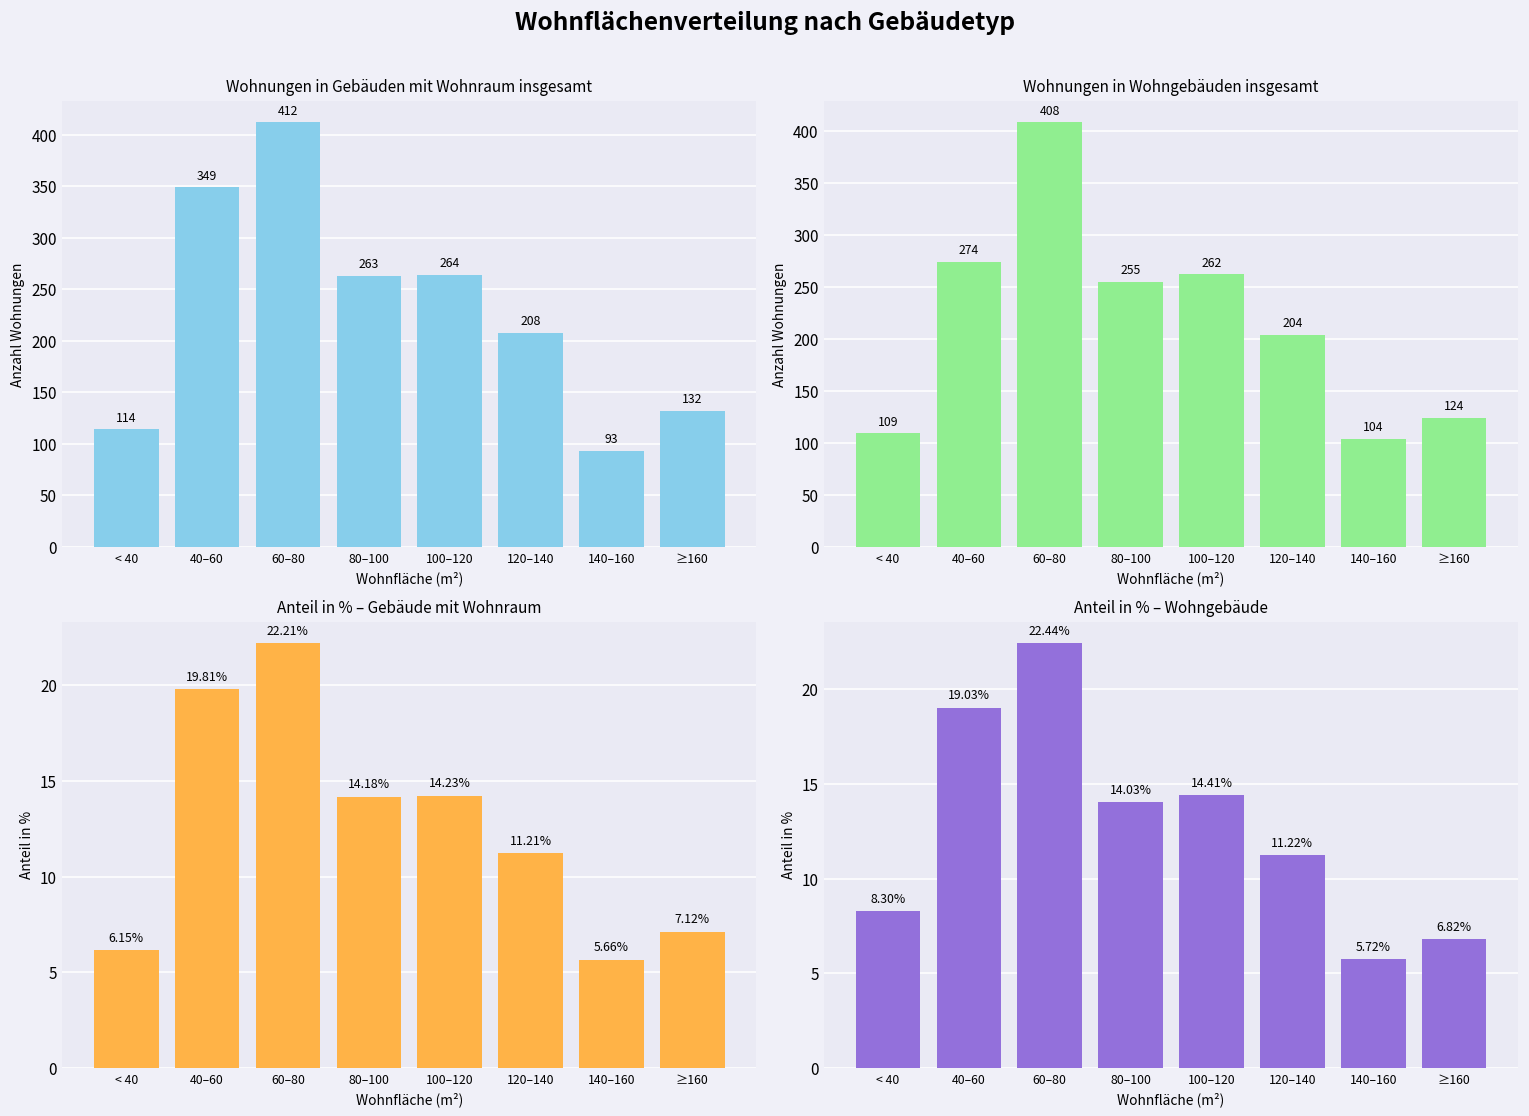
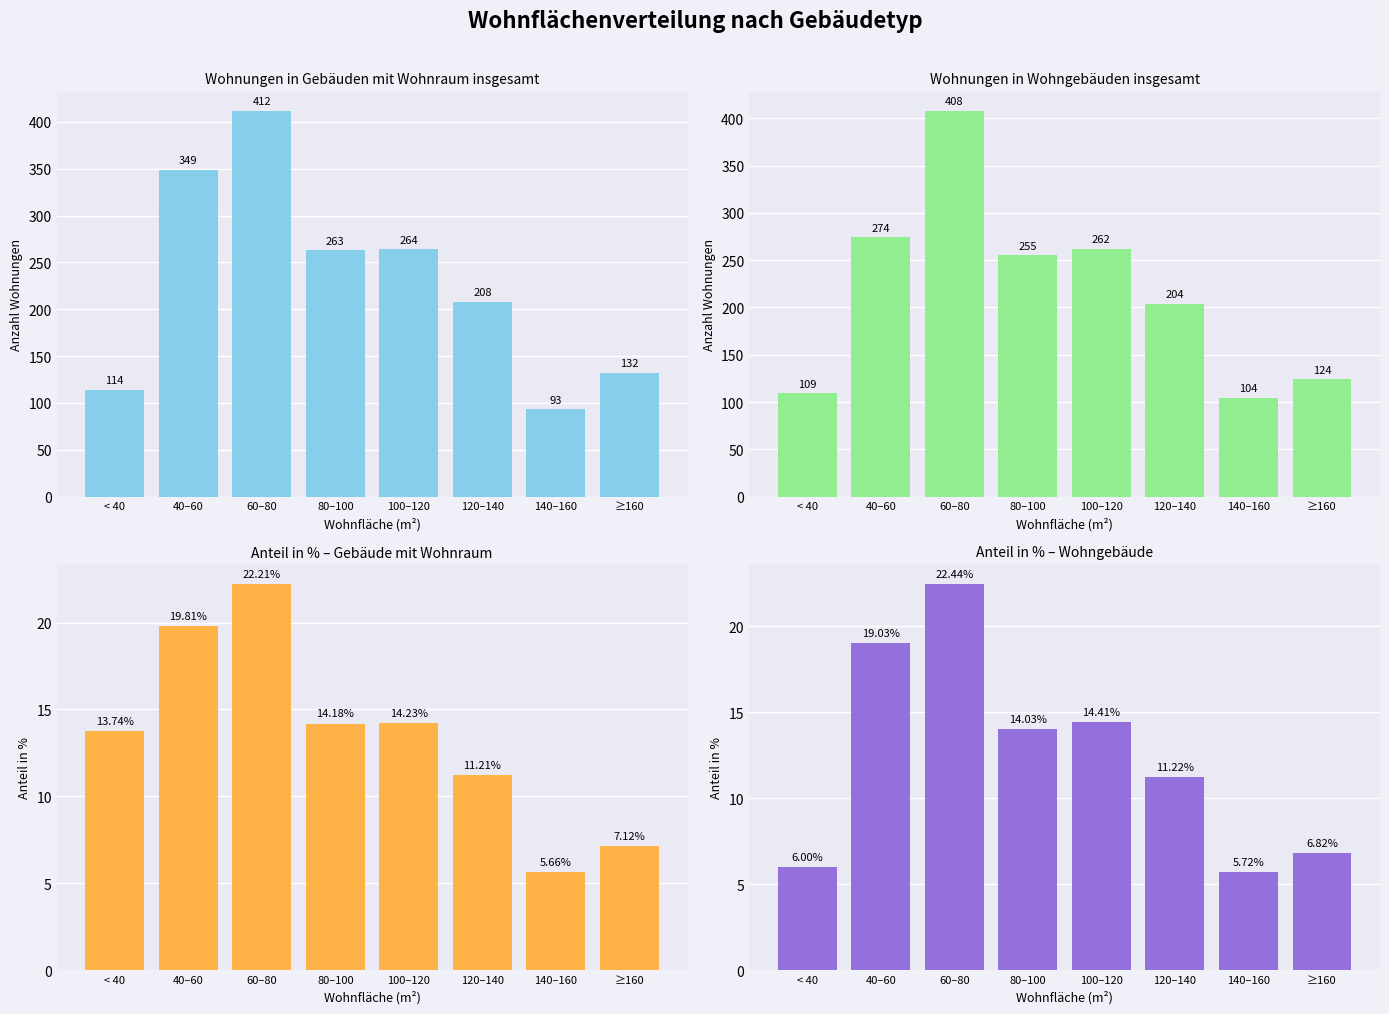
  {
    "Wohnungen in Gebäuden mit Wohnraum insgesamt": {
      "< 40": "114",
      "40–60": "349",
      "60–80": "412",
      "80–100": "263",
      "100–120": "264",
      "120–140": "208",
      "140–160": "93",
      "≥160": "132"
    },
    "Wohnungen in Wohngebäuden insgesamt": {
      "< 40": "109",
      "40–60": "274",
      "60–80": "408",
      "80–100": "255",
      "100–120": "262",
      "120–140": "204",
      "140–160": "104",
      "≥160": "124"
    },
    "Anteil in % – Gebäude mit Wohnraum": {
-     "< 40": "6.15%",
+     "< 40": "13.74%",
      "40–60": "19.81%",
      "60–80": "22.21%",
      "80–100": "14.18%",
      "100–120": "14.23%",
      "120–140": "11.21%",
      "140–160": "5.66%",
      "≥160": "7.12%"
    },
    "Anteil in % – Wohngebäude": {
-     "< 40": "8.30%",
+     "< 40": "6.00%",
      "40–60": "19.03%",
      "60–80": "22.44%",
      "80–100": "14.03%",
      "100–120": "14.41%",
      "120–140": "11.22%",
      "140–160": "5.72%",
      "≥160": "6.82%"
    }
  }
